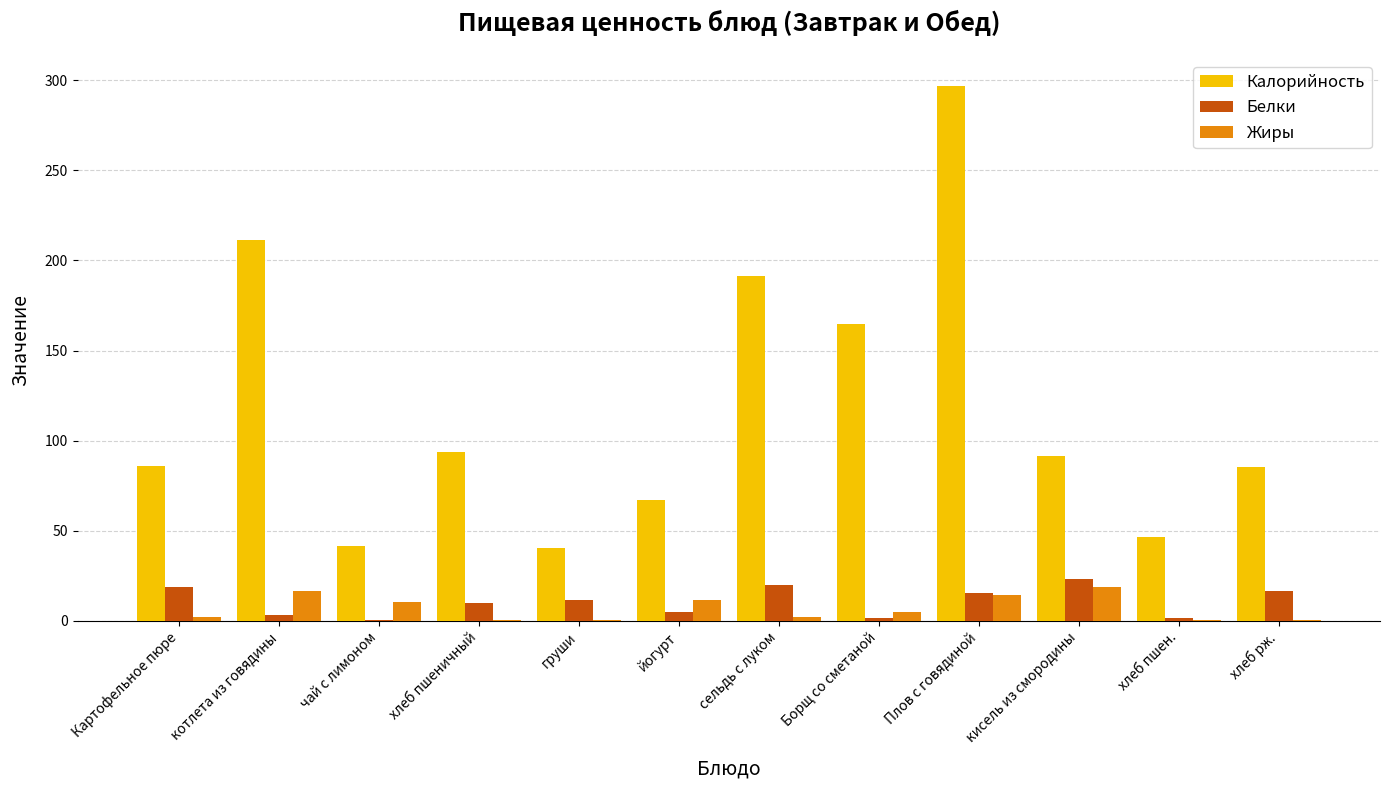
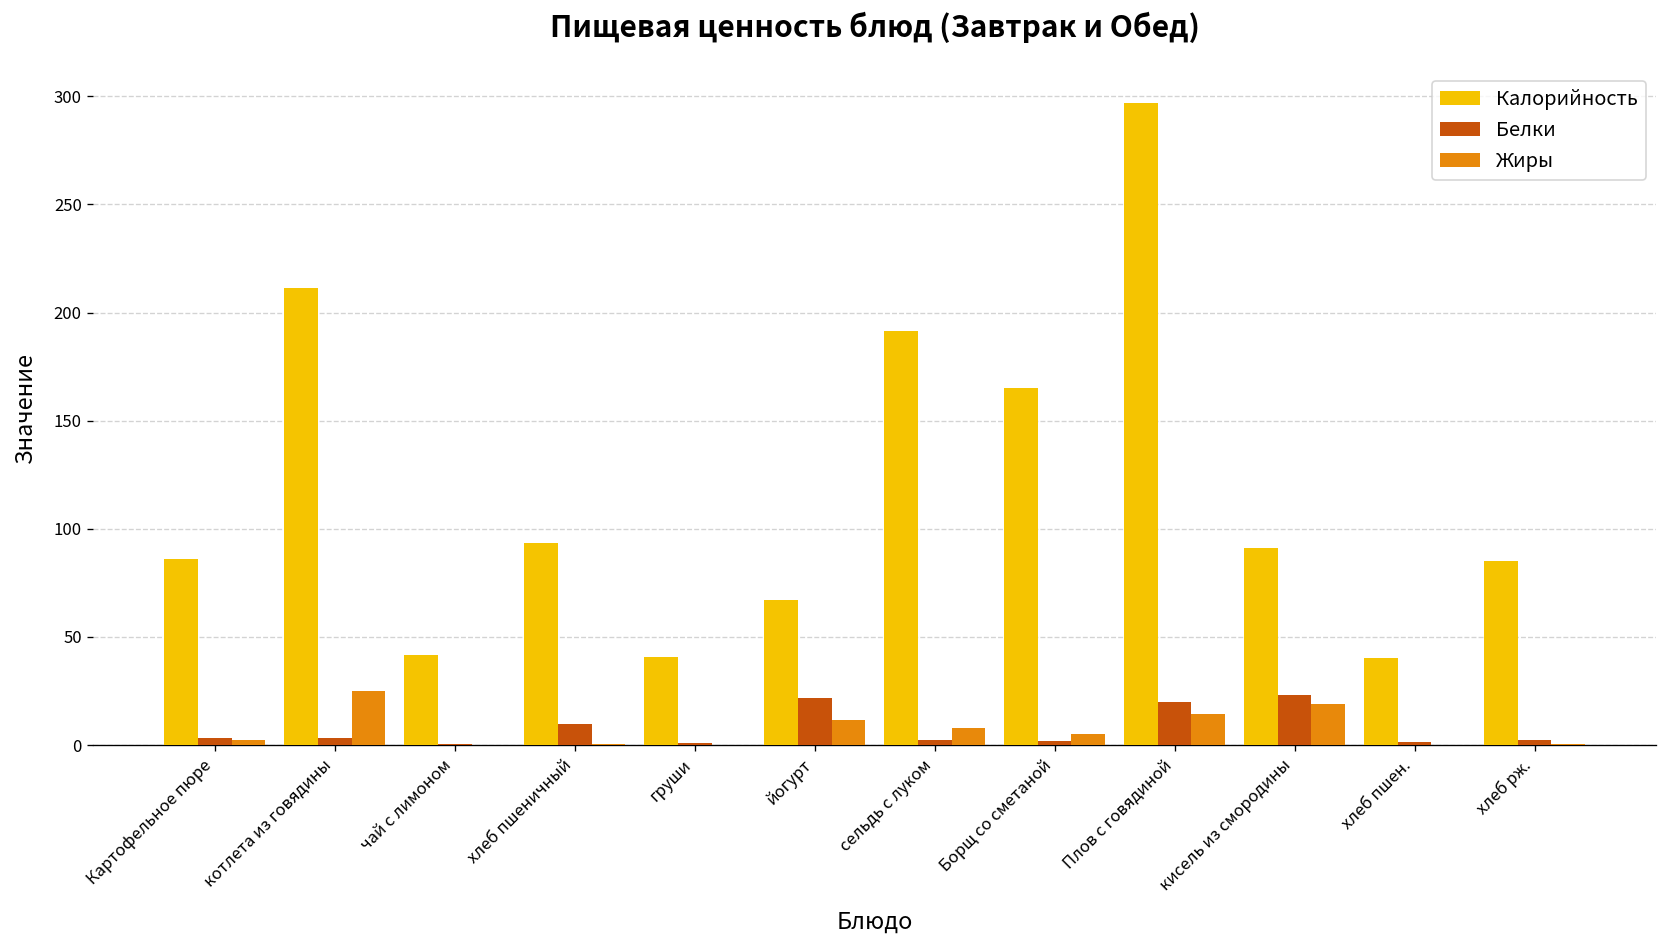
  {
    "Калорийность": {
      "Картофельное пюре": 86,
      "котлета из говядины": 212,
      "чай с лимоном": 42,
      "хлеб пшеничный": 94,
      "груши": 41,
      "йогурт": 67,
      "сельдь с луком": 191,
      "Борщ со сметаной": 165,
      "Плов с говядиной": 297,
      "кисель из смородины": 91,
-     "хлеб пшен.": 47,
+     "хлеб пшен.": 40,
      "хлеб рж.": 85
    },
    "Белки": {
-     "Картофельное пюре": 19,
+     "Картофельное пюре": 3,
      "котлета из говядины": 3,
      "хлеб пшеничный": 10,
-     "груши": 11,
-     "йогурт": 5,
-     "сельдь с луком": 20,
+     "груши": 1,
+     "йогурт": 22,
+     "сельдь с луком": 2,
      "Борщ со сметаной": 2,
-     "Плов с говядиной": 15,
+     "Плов с говядиной": 20,
      "кисель из смородины": 23,
      "хлеб пшен.": 2,
-     "хлеб рж.": 17
+     "хлеб рж.": 2
    },
    "Жиры": {
      "Картофельное пюре": 2,
-     "котлета из говядины": 17,
-     "чай с лимоном": 11,
+     "котлета из говядины": 25,
+     "чай с лимоном": 0,
      "йогурт": 12,
-     "сельдь с луком": 2,
+     "сельдь с луком": 8,
      "Борщ со сметаной": 5,
      "Плов с говядиной": 14,
      "кисель из смородины": 19
    }
  }
